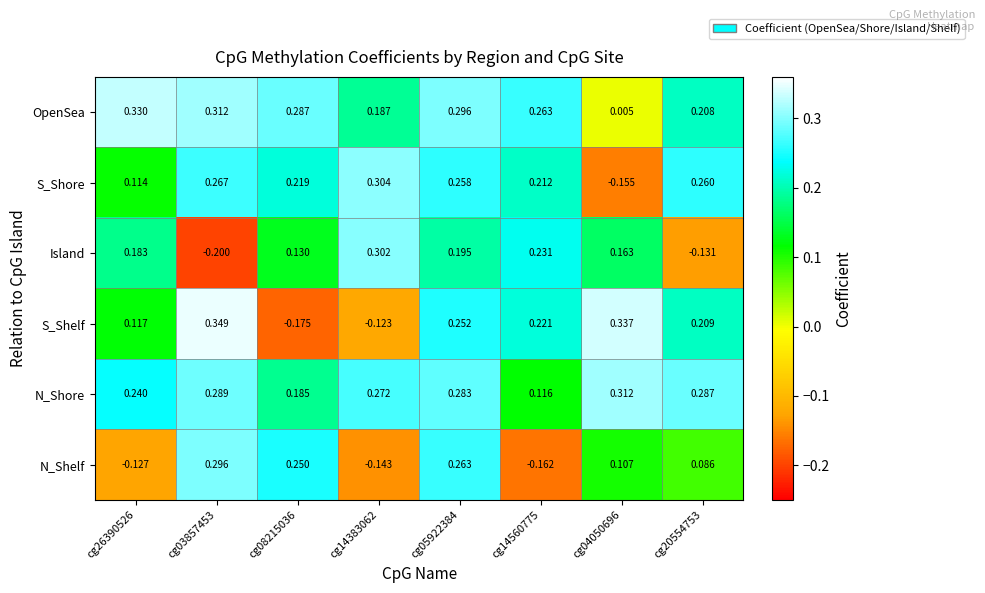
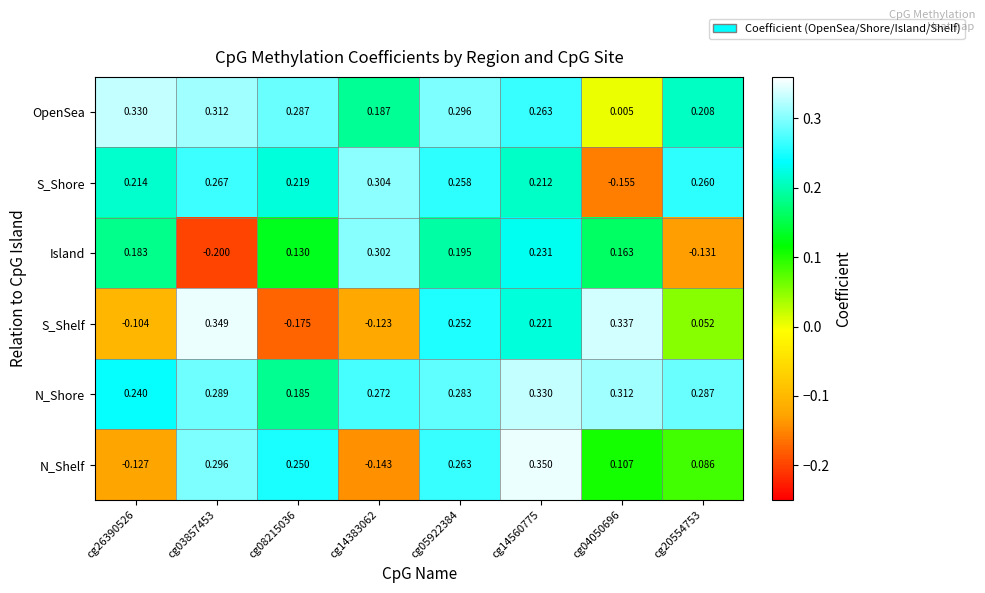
  {
    "OpenSea": {
      "cg26390526": 0.330,
      "cg03857453": 0.312,
      "cg08215036": 0.287,
      "cg14383062": 0.187,
      "cg05922384": 0.296,
      "cg14560775": 0.263,
      "cg04050696": 0.005,
      "cg20554753": 0.208
    },
    "S_Shore": {
-     "cg26390526": 0.114,
+     "cg26390526": 0.214,
      "cg03857453": 0.267,
      "cg08215036": 0.219,
      "cg14383062": 0.304,
      "cg05922384": 0.258,
      "cg14560775": 0.212,
      "cg04050696": -0.155,
      "cg20554753": 0.260
    },
    "Island": {
      "cg26390526": 0.183,
      "cg03857453": -0.200,
      "cg08215036": 0.130,
      "cg14383062": 0.302,
      "cg05922384": 0.195,
      "cg14560775": 0.231,
      "cg04050696": 0.163,
      "cg20554753": -0.131
    },
    "S_Shelf": {
-     "cg26390526": 0.117,
+     "cg26390526": -0.104,
      "cg03857453": 0.349,
      "cg08215036": -0.175,
      "cg14383062": -0.123,
      "cg05922384": 0.252,
      "cg14560775": 0.221,
      "cg04050696": 0.337,
-     "cg20554753": 0.209
+     "cg20554753": 0.052
    },
    "N_Shore": {
      "cg26390526": 0.240,
      "cg03857453": 0.289,
      "cg08215036": 0.185,
      "cg14383062": 0.272,
      "cg05922384": 0.283,
-     "cg14560775": 0.116,
+     "cg14560775": 0.330,
      "cg04050696": 0.312,
      "cg20554753": 0.287
    },
    "N_Shelf": {
      "cg26390526": -0.127,
      "cg03857453": 0.296,
      "cg08215036": 0.250,
      "cg14383062": -0.143,
      "cg05922384": 0.263,
-     "cg14560775": -0.162,
+     "cg14560775": 0.350,
      "cg04050696": 0.107,
      "cg20554753": 0.086
    }
  }
